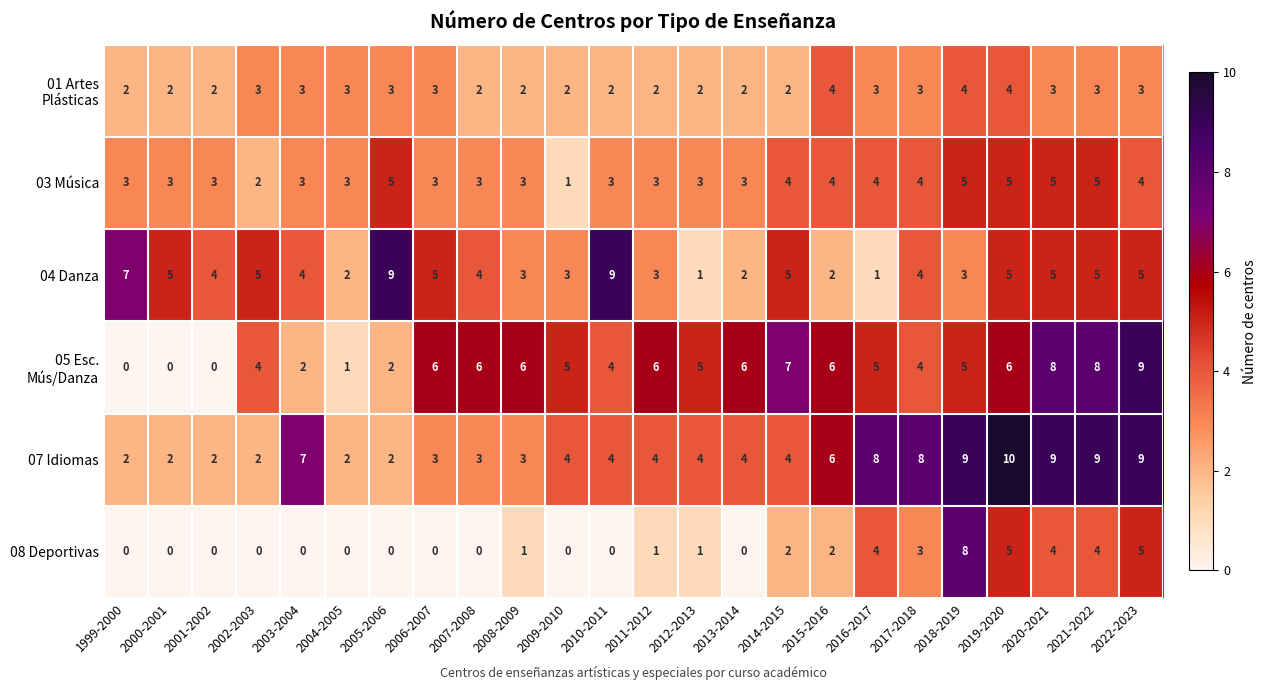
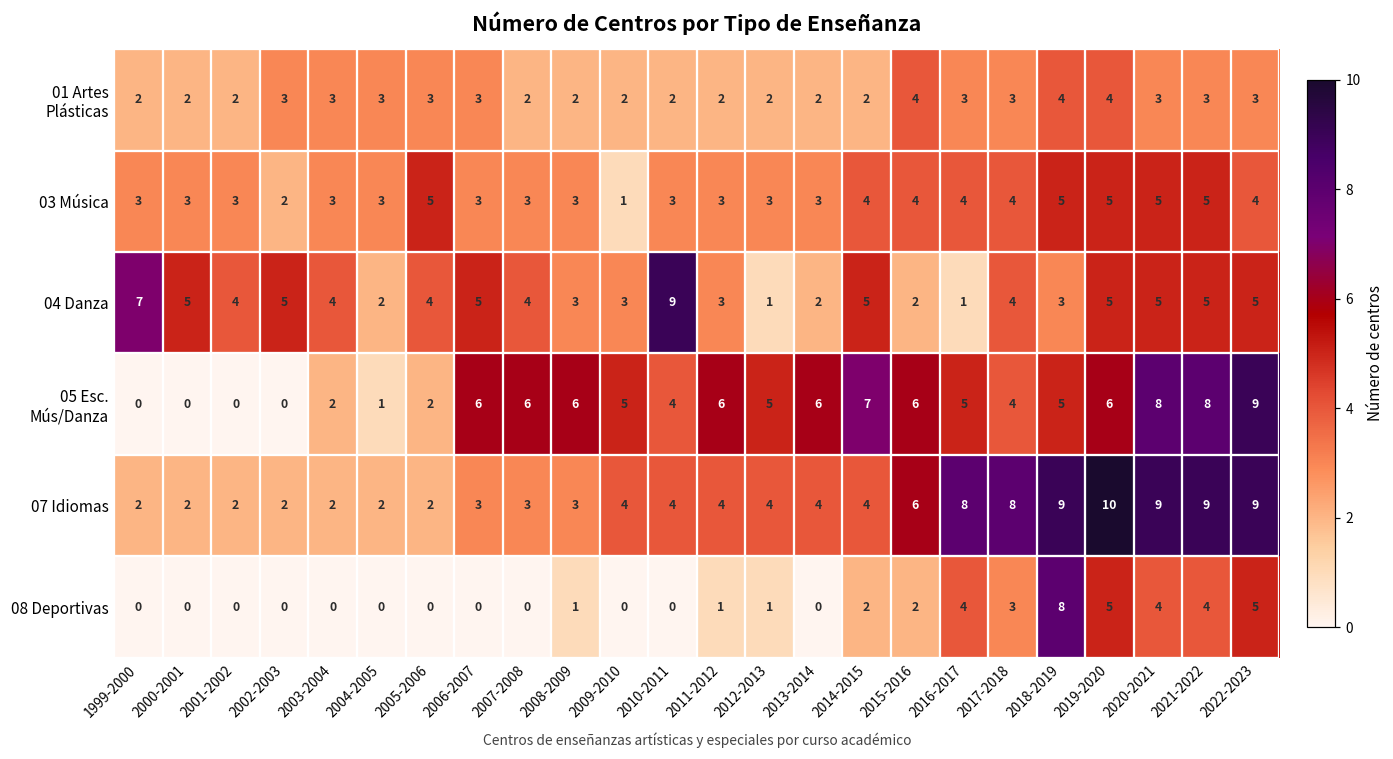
  {
    "01 Artes Plásticas": {
      "1999-2000": 2,
      "2000-2001": 2,
      "2001-2002": 2,
      "2002-2003": 3,
      "2003-2004": 3,
      "2004-2005": 3,
      "2005-2006": 3,
      "2006-2007": 3,
      "2007-2008": 2,
      "2008-2009": 2,
      "2009-2010": 2,
      "2010-2011": 2,
      "2011-2012": 2,
      "2012-2013": 2,
      "2013-2014": 2,
      "2014-2015": 2,
      "2015-2016": 4,
      "2016-2017": 3,
      "2017-2018": 3,
      "2018-2019": 4,
      "2019-2020": 4,
      "2020-2021": 3,
      "2021-2022": 3,
      "2022-2023": 3
    },
    "03 Música": {
      "1999-2000": 3,
      "2000-2001": 3,
      "2001-2002": 3,
      "2002-2003": 2,
      "2003-2004": 3,
      "2004-2005": 3,
      "2005-2006": 5,
      "2006-2007": 3,
      "2007-2008": 3,
      "2008-2009": 3,
      "2009-2010": 1,
      "2010-2011": 3,
      "2011-2012": 3,
      "2012-2013": 3,
      "2013-2014": 3,
      "2014-2015": 4,
      "2015-2016": 4,
      "2016-2017": 4,
      "2017-2018": 4,
      "2018-2019": 5,
      "2019-2020": 5,
      "2020-2021": 5,
      "2021-2022": 5,
      "2022-2023": 4
    },
    "04 Danza": {
      "1999-2000": 7,
      "2000-2001": 5,
      "2001-2002": 4,
      "2002-2003": 5,
      "2003-2004": 4,
      "2004-2005": 2,
-     "2005-2006": 9,
+     "2005-2006": 4,
      "2006-2007": 5,
      "2007-2008": 4,
      "2008-2009": 3,
      "2009-2010": 3,
      "2010-2011": 9,
      "2011-2012": 3,
      "2012-2013": 1,
      "2013-2014": 2,
      "2014-2015": 5,
      "2015-2016": 2,
      "2016-2017": 1,
      "2017-2018": 4,
      "2018-2019": 3,
      "2019-2020": 5,
      "2020-2021": 5,
      "2021-2022": 5,
      "2022-2023": 5
    },
    "05 Esc. Mús/Danza": {
      "1999-2000": 0,
      "2000-2001": 0,
      "2001-2002": 0,
-     "2002-2003": 4,
+     "2002-2003": 0,
      "2003-2004": 2,
      "2004-2005": 1,
      "2005-2006": 2,
      "2006-2007": 6,
      "2007-2008": 6,
      "2008-2009": 6,
      "2009-2010": 5,
      "2010-2011": 4,
      "2011-2012": 6,
      "2012-2013": 5,
      "2013-2014": 6,
      "2014-2015": 7,
      "2015-2016": 6,
      "2016-2017": 5,
      "2017-2018": 4,
      "2018-2019": 5,
      "2019-2020": 6,
      "2020-2021": 8,
      "2021-2022": 8,
      "2022-2023": 9
    },
    "07 Idiomas": {
      "1999-2000": 2,
      "2000-2001": 2,
      "2001-2002": 2,
      "2002-2003": 2,
-     "2003-2004": 7,
+     "2003-2004": 2,
      "2004-2005": 2,
      "2005-2006": 2,
      "2006-2007": 3,
      "2007-2008": 3,
      "2008-2009": 3,
      "2009-2010": 4,
      "2010-2011": 4,
      "2011-2012": 4,
      "2012-2013": 4,
      "2013-2014": 4,
      "2014-2015": 4,
      "2015-2016": 6,
      "2016-2017": 8,
      "2017-2018": 8,
      "2018-2019": 9,
      "2019-2020": 10,
      "2020-2021": 9,
      "2021-2022": 9,
      "2022-2023": 9
    },
    "08 Deportivas": {
      "1999-2000": 0,
      "2000-2001": 0,
      "2001-2002": 0,
      "2002-2003": 0,
      "2003-2004": 0,
      "2004-2005": 0,
      "2005-2006": 0,
      "2006-2007": 0,
      "2007-2008": 0,
      "2008-2009": 1,
      "2009-2010": 0,
      "2010-2011": 0,
      "2011-2012": 1,
      "2012-2013": 1,
      "2013-2014": 0,
      "2014-2015": 2,
      "2015-2016": 2,
      "2016-2017": 4,
      "2017-2018": 3,
      "2018-2019": 8,
      "2019-2020": 5,
      "2020-2021": 4,
      "2021-2022": 4,
      "2022-2023": 5
    }
  }
